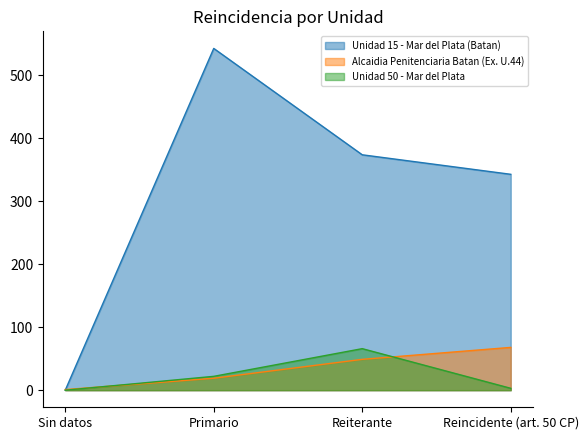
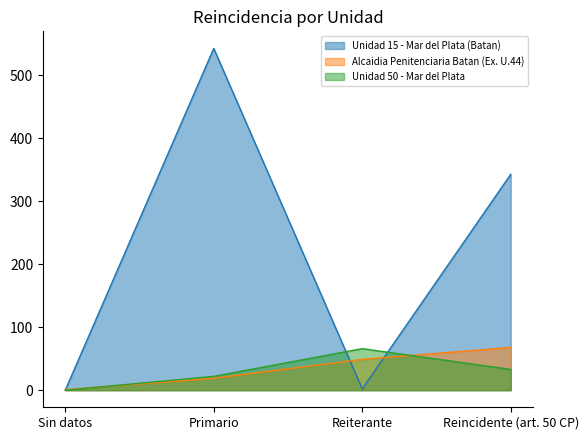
  {
    "Unidad 15 - Mar del Plata (Batan)": {
      "Primario": 540,
-     "Reiterante": 370,
+     "Reiterante": 0,
      "Reincidente (art. 50 CP)": 340
    },
    "Alcaidia Penitenciaria Batan (Ex. U.44)": {
      "Reiterante": 50,
      "Reincidente (art. 50 CP)": 70
    },
    "Unidad 50 - Mar del Plata": {
      "Reiterante": 70,
-     "Reincidente (art. 50 CP)": 0
+     "Reincidente (art. 50 CP)": 30
    }
  }
